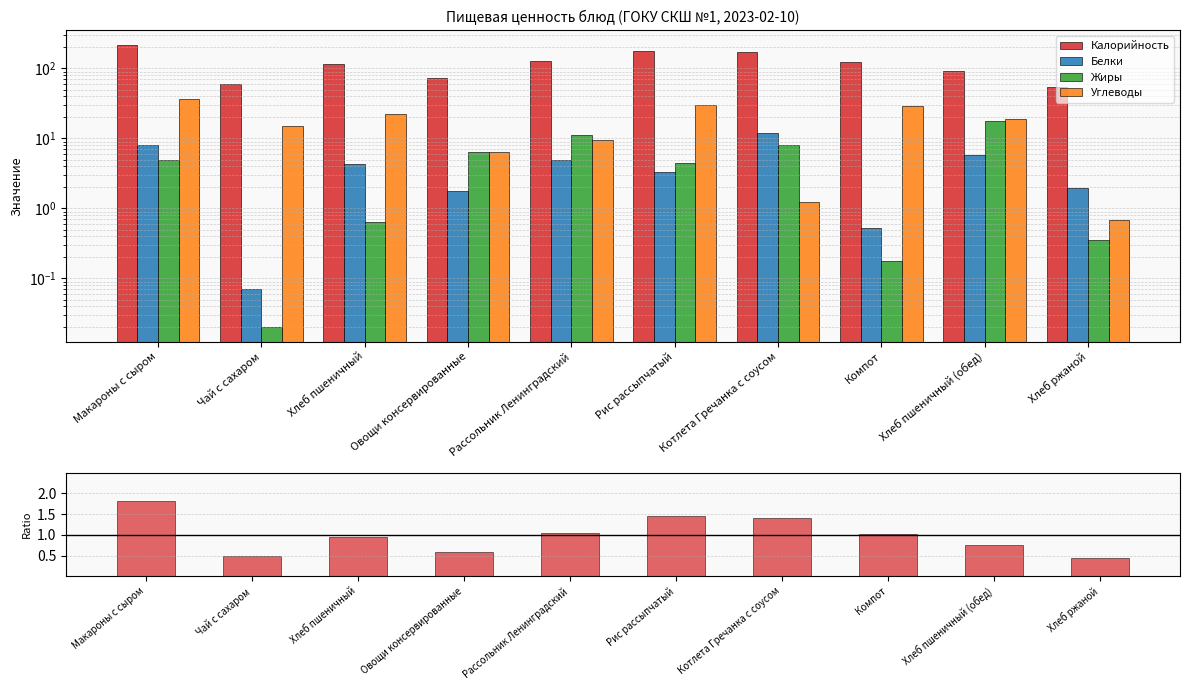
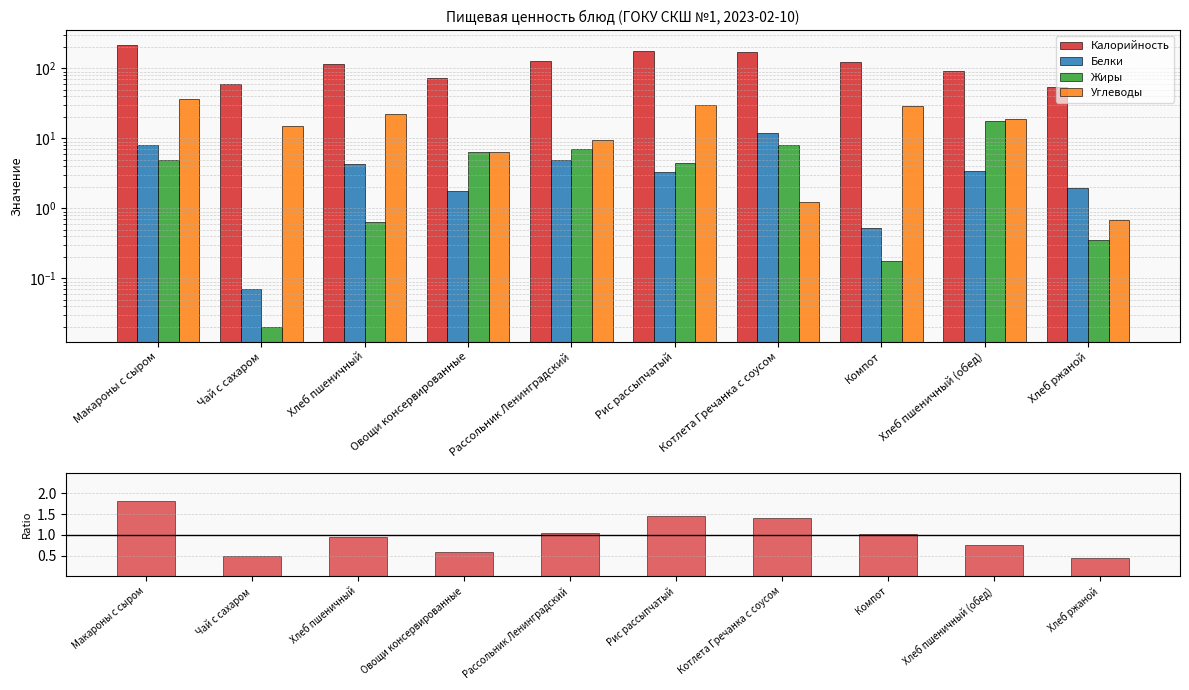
  {
    "Пищевая ценность блюд (ГОКУ СКШ №1, 2023-02-10)": {
      "Калорийность": {
        "Макароны с сыром": 220,
        "Чай с сахаром": 60,
        "Хлеб пшеничный": 110,
        "Овощи консервированные": 70,
        "Рассольник Ленинградский": 130,
        "Рис рассыпчатый": 170,
        "Котлета Гречанка с соусом": 170,
        "Компот": 120,
        "Хлеб пшеничный (обед)": 90
      },
      "Белки": {
        "Макароны с сыром": 8,
        "Чай с сахаром": 0.07,
        "Хлеб пшеничный": 4,
        "Овощи консервированные": 1.8,
        "Рассольник Ленинградский": 5,
        "Рис рассыпчатый": 3,
        "Котлета Гречанка с соусом": 12,
        "Компот": 0.5,
-       "Хлеб пшеничный (обед)": 6,
+       "Хлеб пшеничный (обед)": 3,
        "Хлеб ржаной": 2
      },
      "Жиры": {
        "Макароны с сыром": 5,
        "Чай с сахаром": 0.020,
        "Хлеб пшеничный": 0.7,
        "Овощи консервированные": 6,
-       "Рассольник Ленинградский": 11,
+       "Рассольник Ленинградский": 7,
        "Рис рассыпчатый": 5,
        "Котлета Гречанка с соусом": 8,
        "Компот": 0.18,
        "Хлеб пшеничный (обед)": 18,
        "Хлеб ржаной": 0.4
      },
      "Углеводы": {
        "Макароны с сыром": 40,
        "Чай с сахаром": 15,
        "Хлеб пшеничный": 23,
        "Овощи консервированные": 6,
        "Рассольник Ленинградский": 9,
        "Рис рассыпчатый": 30,
        "Котлета Гречанка с соусом": 1.2,
        "Компот": 29,
        "Хлеб пшеничный (обед)": 19,
        "Хлеб ржаной": 0.7
      }
    }
  }
